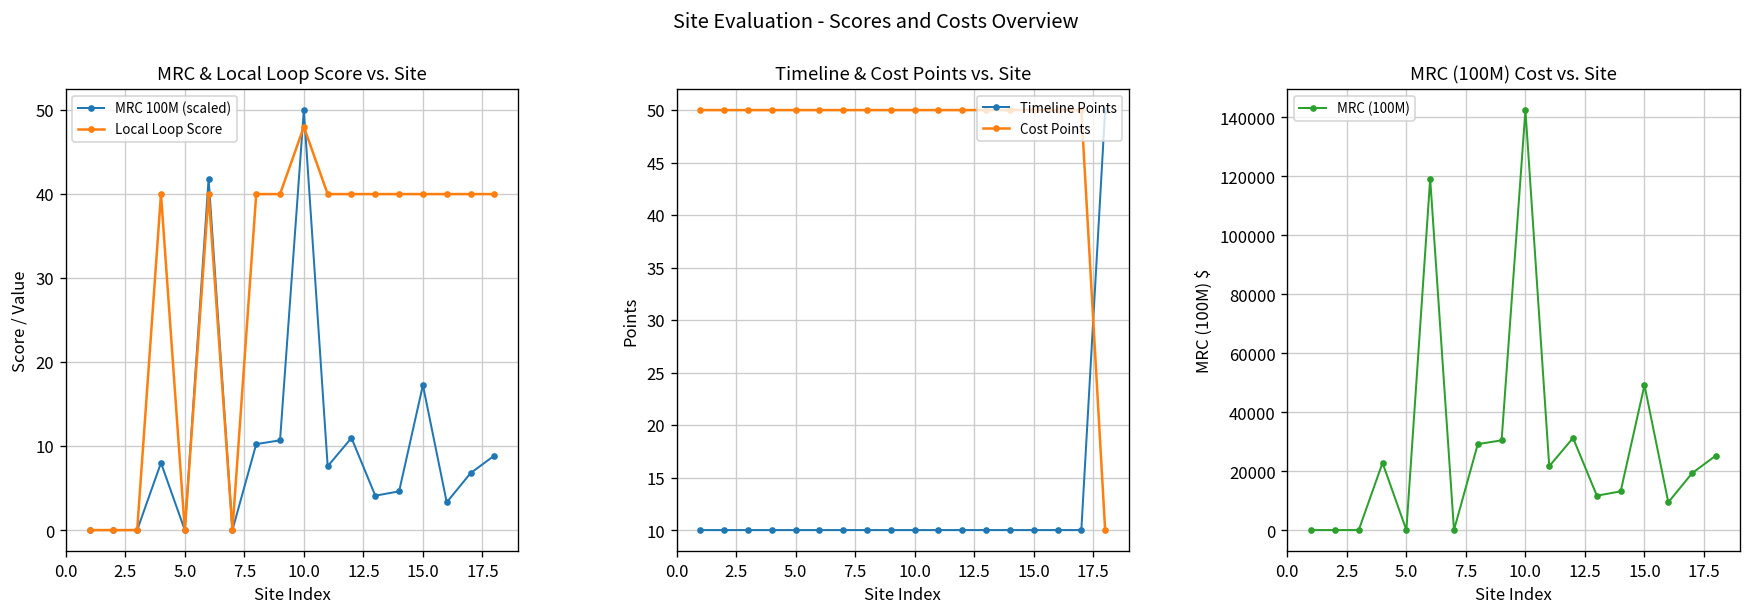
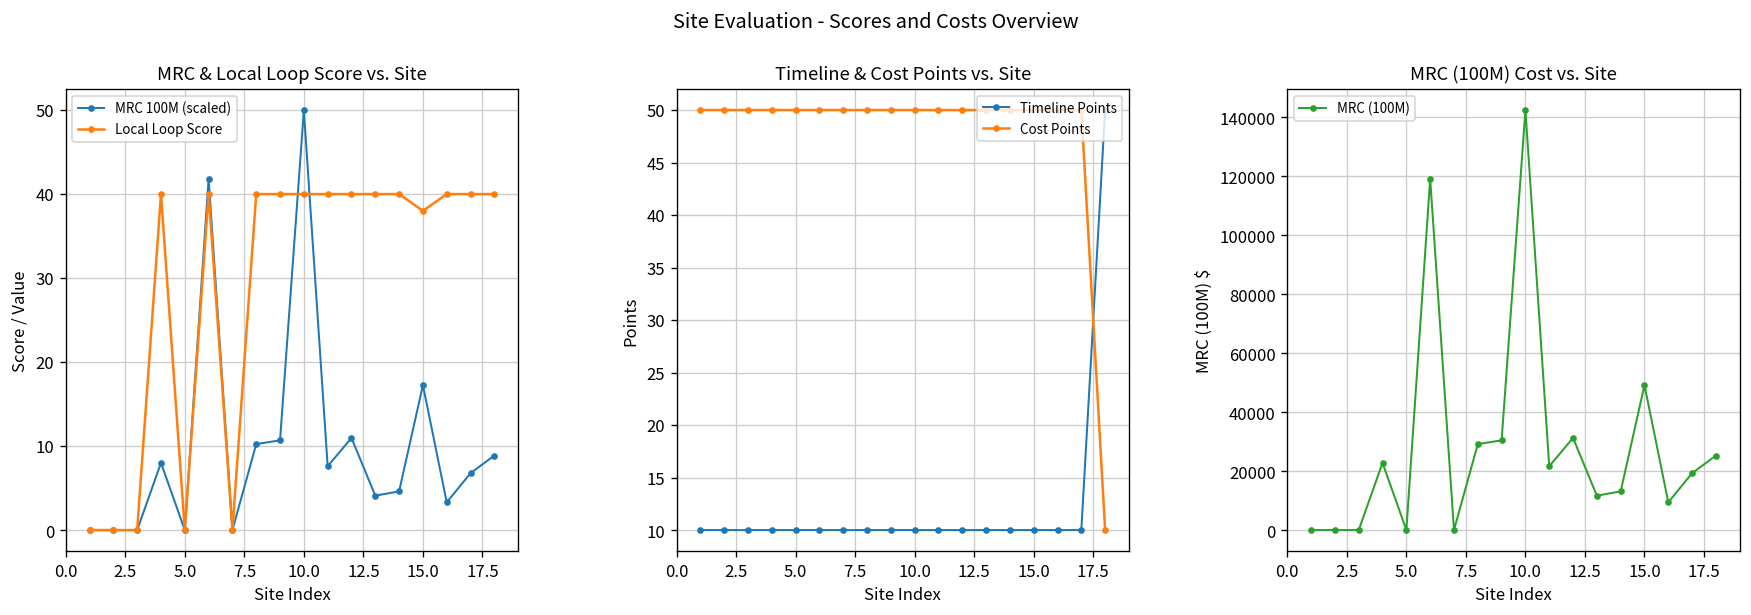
  {
    "MRC & Local Loop Score vs. Site": {
      "MRC 100M (scaled)": {
        "10.0": 50,
        "15.0": 17
      },
      "Local Loop Score": {
-       "10.0": 48,
-       "15.0": 40
+       "10.0": 40,
+       "15.0": 38
      }
    },
    "Timeline & Cost Points vs. Site": {
      "Timeline Points": {
        "5.0": 10,
        "10.0": 10,
        "15.0": 10
      },
      "Cost Points": {
        "5.0": 50,
        "10.0": 50
      }
    },
    "MRC (100M) Cost vs. Site": {
      "5.0": 0,
      "10.0": 142000,
      "15.0": 49000
    }
  }
